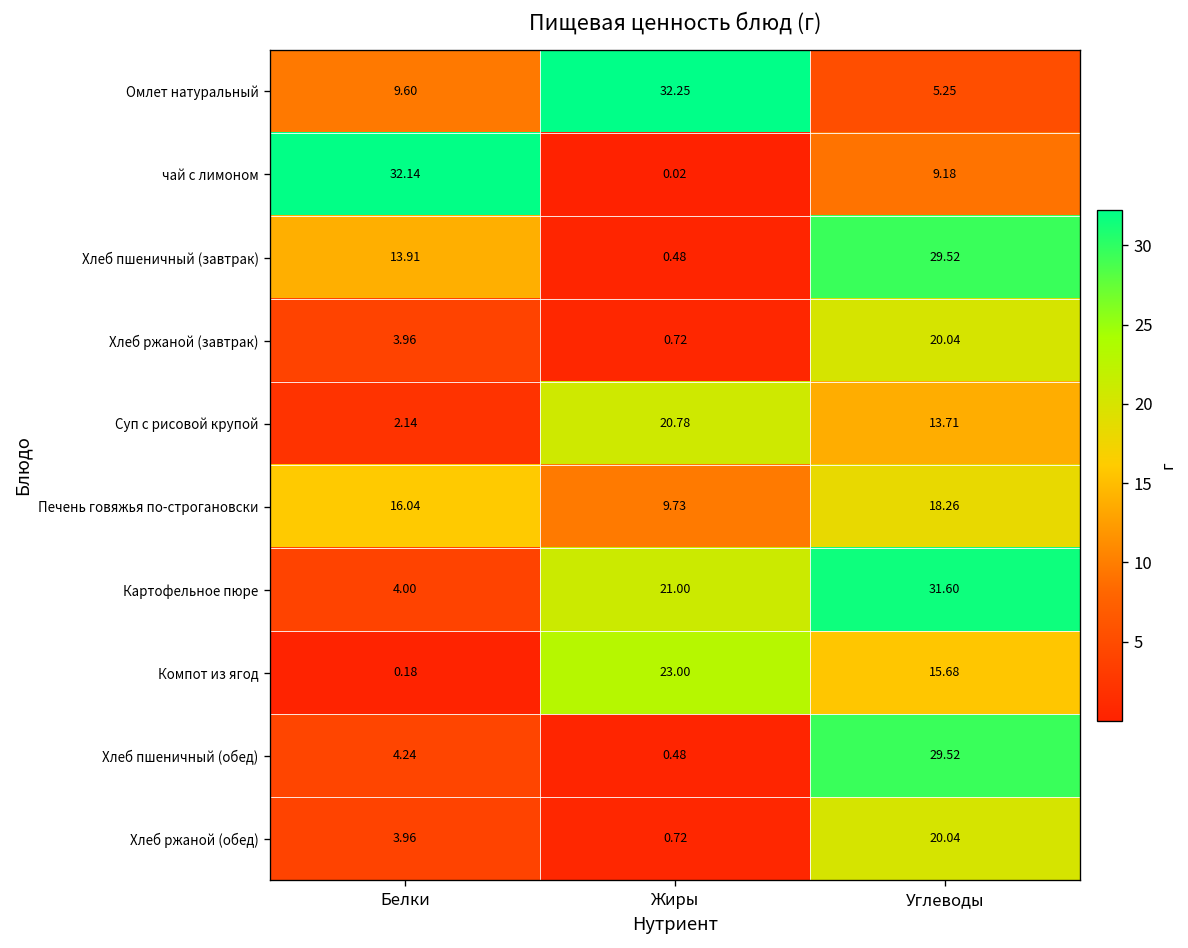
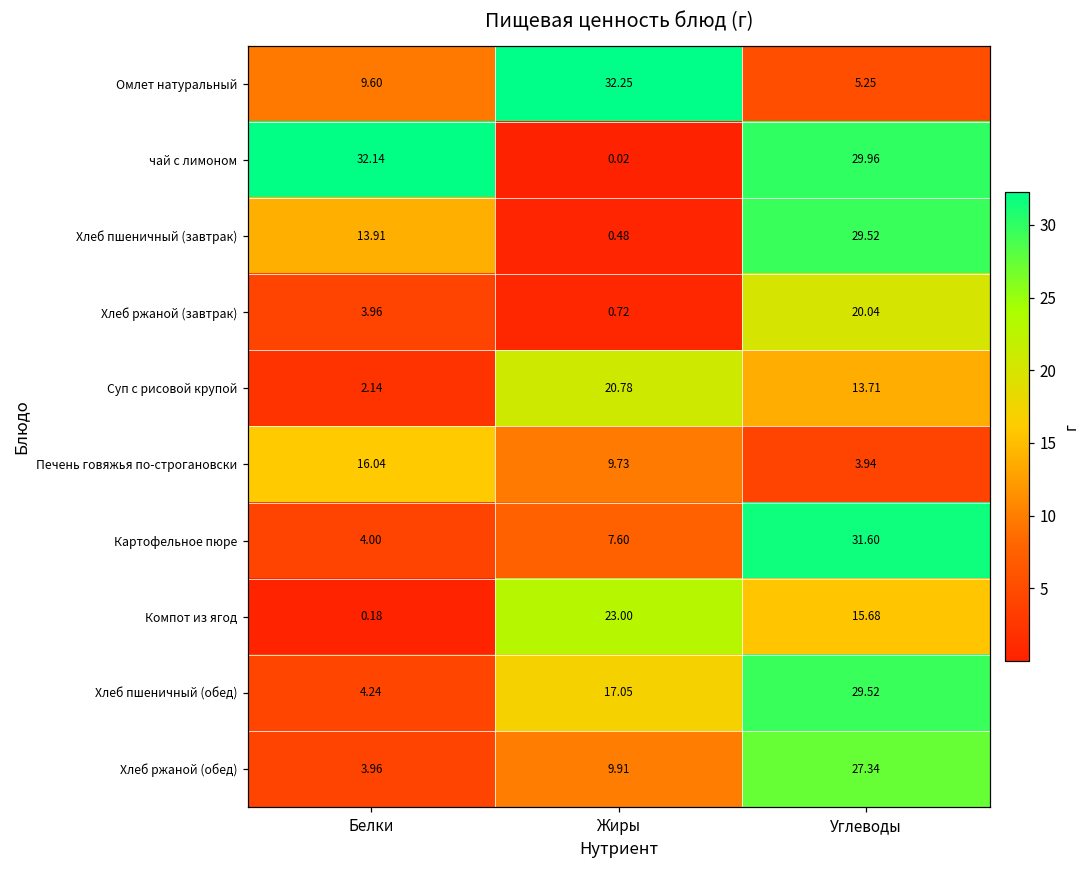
  {
    "Омлет натуральный": {
      "Белки": 9.60,
      "Жиры": 32.25,
      "Углеводы": 5.25
    },
    "чай с лимоном": {
      "Белки": 32.14,
      "Жиры": 0.02,
-     "Углеводы": 9.18
+     "Углеводы": 29.96
    },
    "Хлеб пшеничный (завтрак)": {
      "Белки": 13.91,
      "Жиры": 0.48,
      "Углеводы": 29.52
    },
    "Хлеб ржаной (завтрак)": {
      "Белки": 3.96,
      "Жиры": 0.72,
      "Углеводы": 20.04
    },
    "Суп с рисовой крупой": {
      "Белки": 2.14,
      "Жиры": 20.78,
      "Углеводы": 13.71
    },
    "Печень говяжья по-строгановски": {
      "Белки": 16.04,
      "Жиры": 9.73,
-     "Углеводы": 18.26
+     "Углеводы": 3.94
    },
    "Картофельное пюре": {
      "Белки": 4.00,
-     "Жиры": 21.00,
+     "Жиры": 7.60,
      "Углеводы": 31.60
    },
    "Компот из ягод": {
      "Белки": 0.18,
      "Жиры": 23.00,
      "Углеводы": 15.68
    },
    "Хлеб пшеничный (обед)": {
      "Белки": 4.24,
-     "Жиры": 0.48,
+     "Жиры": 17.05,
      "Углеводы": 29.52
    },
    "Хлеб ржаной (обед)": {
      "Белки": 3.96,
-     "Жиры": 0.72,
-     "Углеводы": 20.04
+     "Жиры": 9.91,
+     "Углеводы": 27.34
    }
  }
